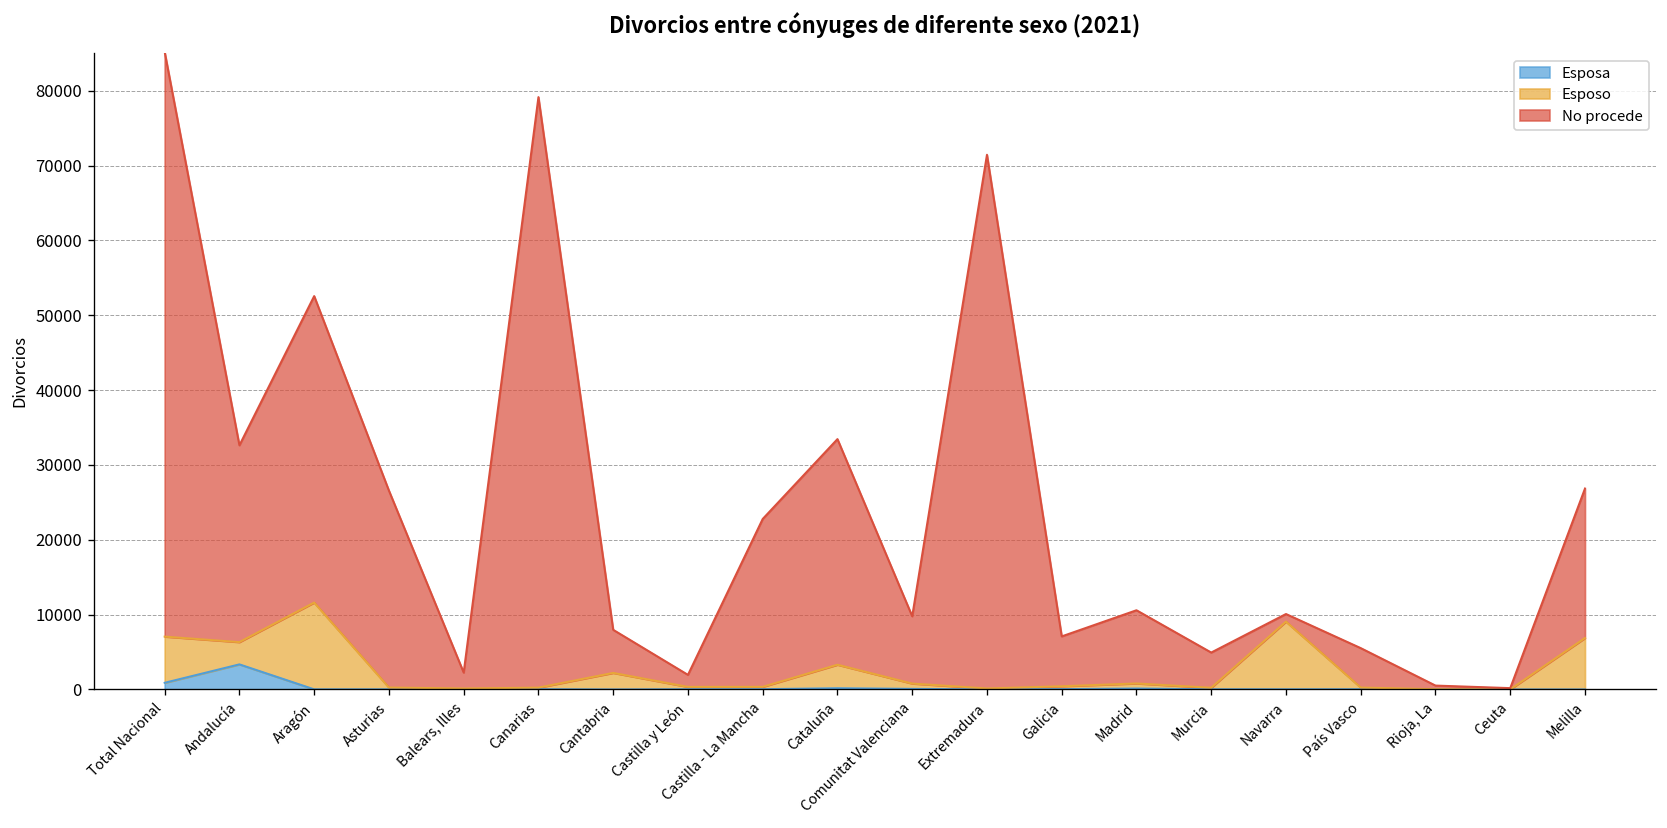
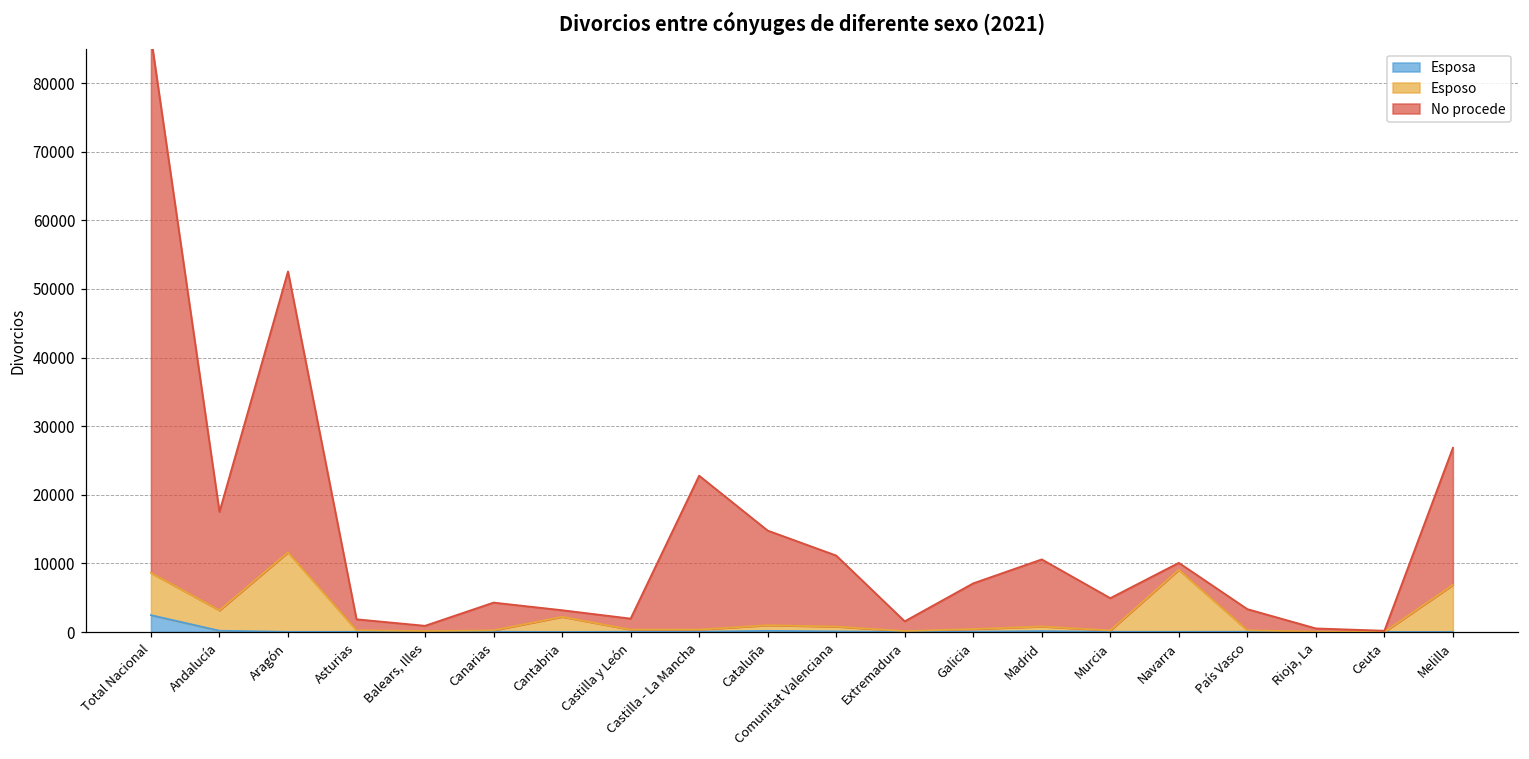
  {
    "Esposa": {
-     "Total Nacional": 1000,
-     "Andalucía": 3000,
+     "Total Nacional": 2000,
+     "Andalucía": 0,
      "Aragón": 0,
      "Cantabria": 0,
      "Cataluña": 0,
      "Comunitat Valenciana": 0,
      "Madrid": 0,
      "Navarra": 0,
      "Melilla": 0
    },
    "Esposo": {
      "Total Nacional": 6000,
      "Andalucía": 3000,
      "Aragón": 12000,
      "Cantabria": 2000,
-     "Cataluña": 3000,
+     "Cataluña": 1000,
      "Comunitat Valenciana": 1000,
      "Madrid": 1000,
      "Navarra": 9000,
      "Melilla": 7000
    },
    "No procede": {
-     "Andalucía": 26000,
+     "Andalucía": 14000,
      "Aragón": 41000,
-     "Asturias": 26000,
-     "Balears, Illes": 2000,
-     "Canarias": 79000,
-     "Cantabria": 6000,
+     "Asturias": 2000,
+     "Balears, Illes": 1000,
+     "Canarias": 4000,
+     "Cantabria": 1000,
      "Castilla y León": 2000,
      "Castilla - La Mancha": 22000,
-     "Cataluña": 30000,
-     "Comunitat Valenciana": 9000,
-     "Extremadura": 71000,
+     "Cataluña": 14000,
+     "Comunitat Valenciana": 10000,
+     "Extremadura": 1000,
      "Galicia": 7000,
      "Madrid": 10000,
      "Murcia": 5000,
      "Navarra": 1000,
-     "País Vasco": 5000,
+     "País Vasco": 3000,
      "Rioja, La": 0,
      "Melilla": 20000
    }
  }
